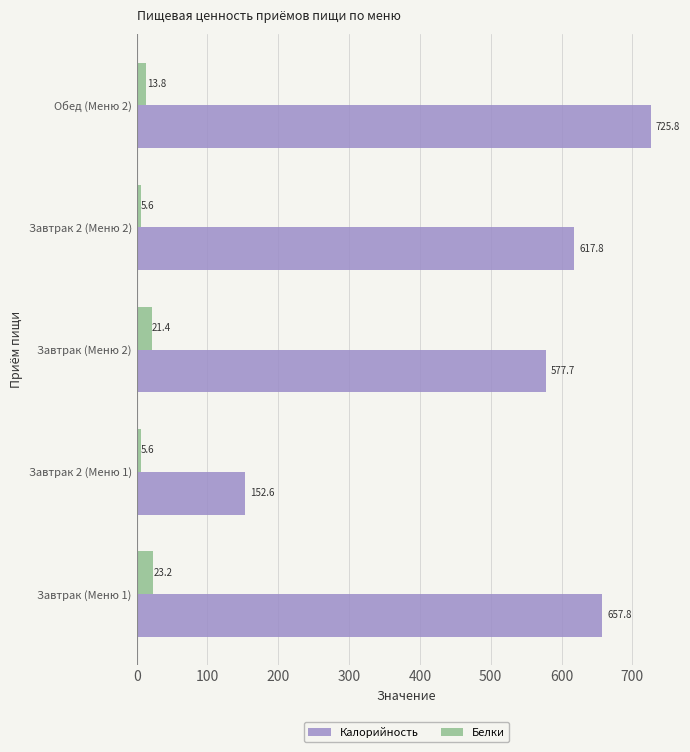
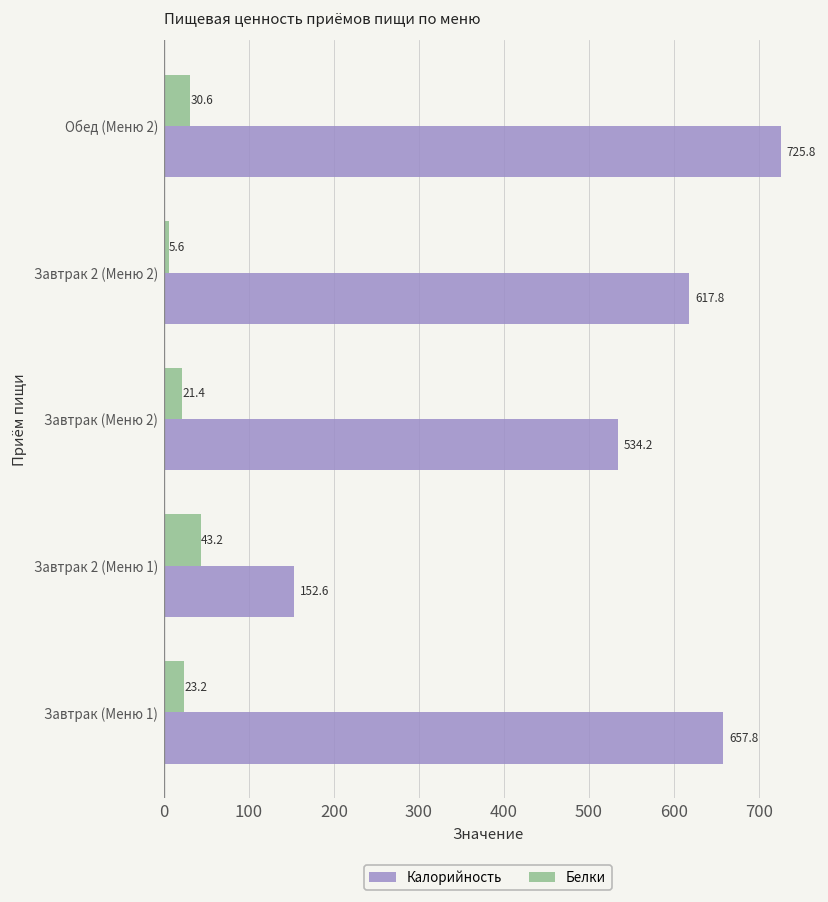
  {
    "Калорийность": {
      "Обед (Меню 2)": 725.8,
      "Завтрак 2 (Меню 2)": 617.8,
-     "Завтрак (Меню 2)": 577.7,
+     "Завтрак (Меню 2)": 534.2,
      "Завтрак 2 (Меню 1)": 152.6,
      "Завтрак (Меню 1)": 657.8
    },
    "Белки": {
-     "Обед (Меню 2)": 13.8,
+     "Обед (Меню 2)": 30.6,
      "Завтрак 2 (Меню 2)": 5.6,
      "Завтрак (Меню 2)": 21.4,
-     "Завтрак 2 (Меню 1)": 5.6,
+     "Завтрак 2 (Меню 1)": 43.2,
      "Завтрак (Меню 1)": 23.2
    }
  }
